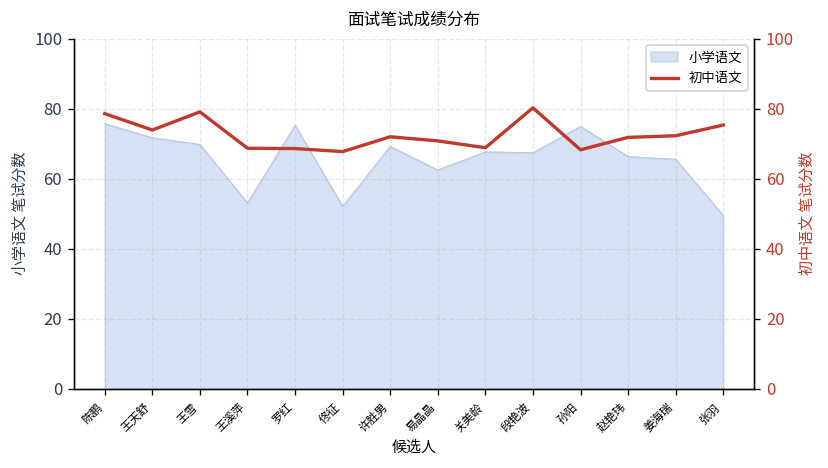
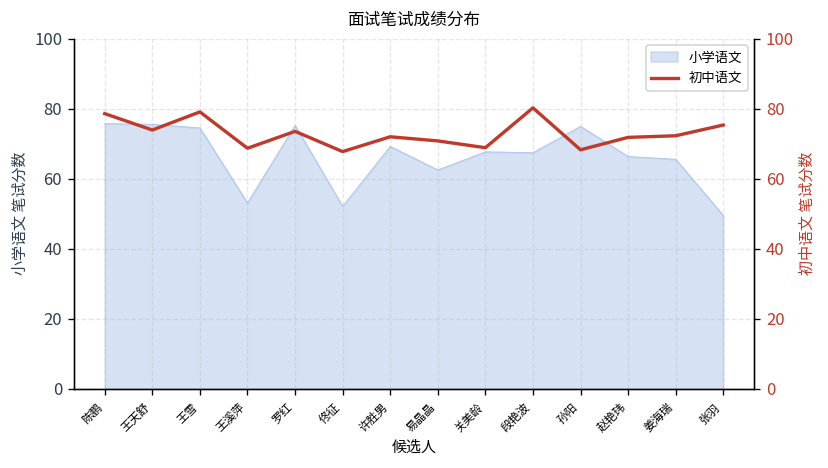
  {
    "小学语文": {
      "陈鹏": 76,
-     "王天舒": 72,
-     "王雪": 70,
+     "王天舒": 76,
+     "王雪": 74,
      "王溪萍": 53,
      "罗红": 75,
      "佟征": 52,
      "许胜男": 69,
      "易晶晶": 62,
      "关美龄": 68,
      "段艳波": 67,
      "孙阳": 75,
      "赵艳玮": 66,
      "姜海瑞": 66,
      "张羽": 49
    },
    "初中语文": {
      "陈鹏": 79,
      "王天舒": 74,
      "王雪": 79,
      "王溪萍": 69,
-     "罗红": 69,
+     "罗红": 74,
      "佟征": 68,
      "许胜男": 72,
      "易晶晶": 71,
      "关美龄": 69,
      "段艳波": 80,
      "孙阳": 68,
      "赵艳玮": 72,
      "姜海瑞": 72,
      "张羽": 75
    }
  }
